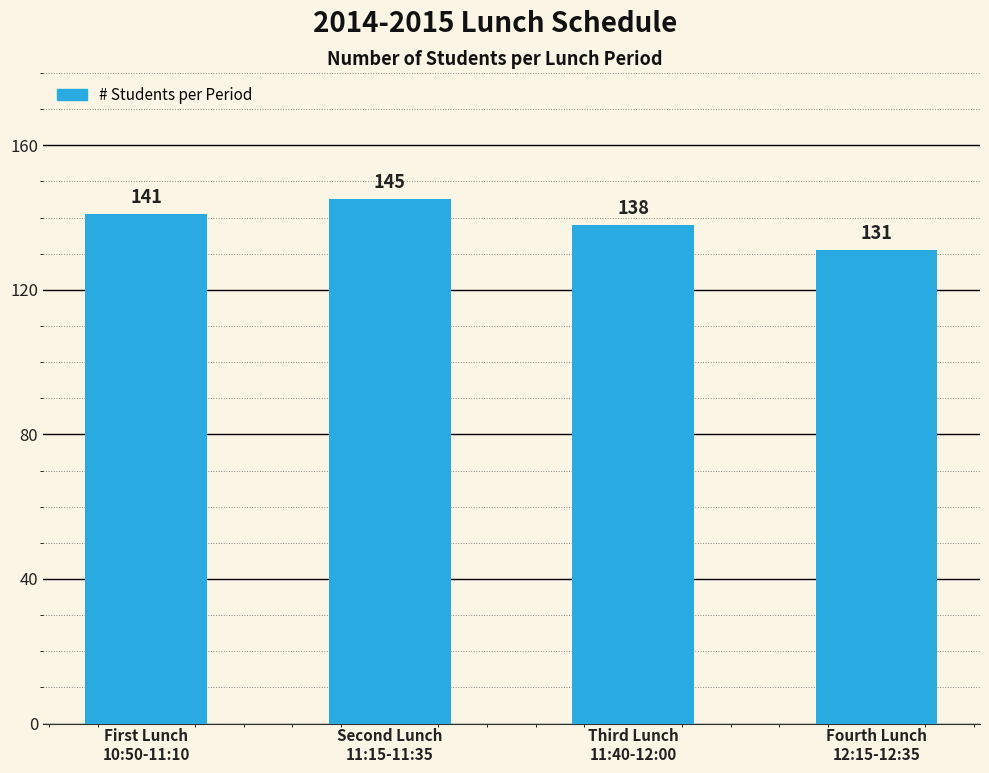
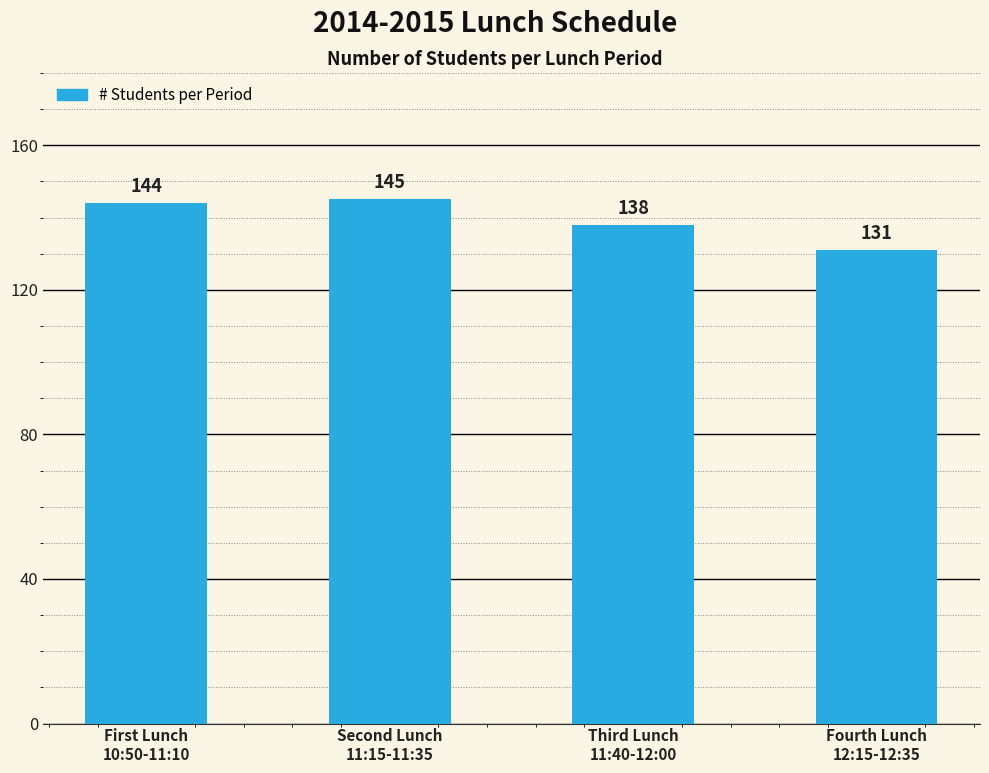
  {
-   "First Lunch 10:50-11:10": 141,
+   "First Lunch 10:50-11:10": 144,
    "Second Lunch 11:15-11:35": 145,
    "Third Lunch 11:40-12:00": 138,
    "Fourth Lunch 12:15-12:35": 131
  }
